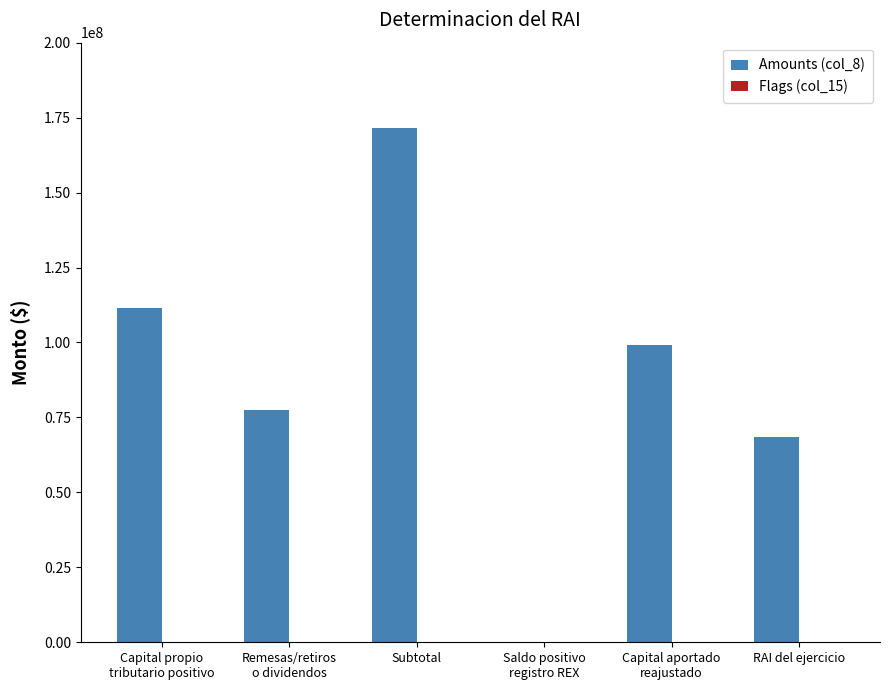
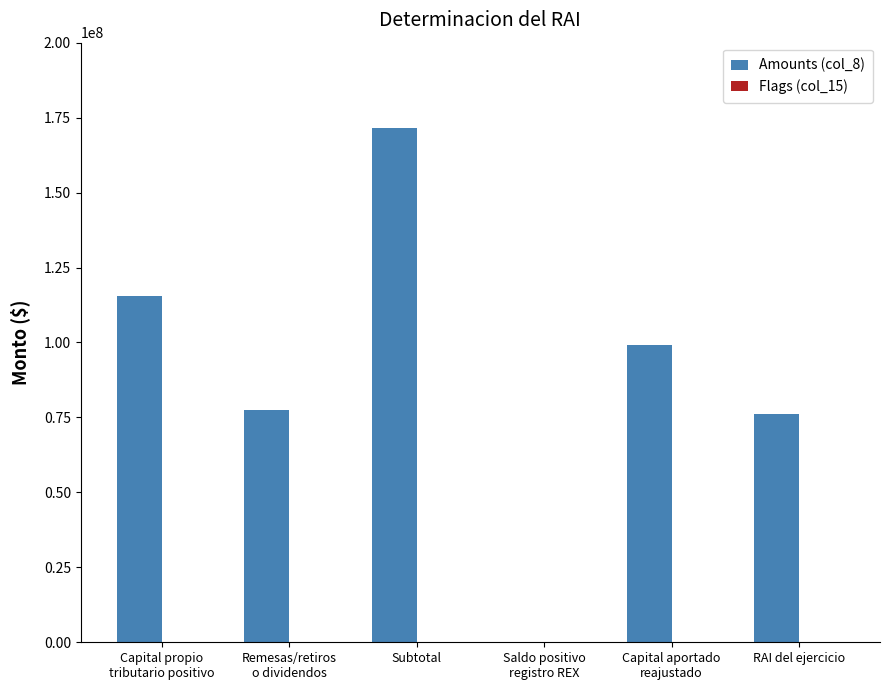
  {
    "Amounts (col_8)": {
-     "Capital propio tributario positivo": 111000000,
+     "Capital propio tributario positivo": 116000000,
      "Remesas/retiros o dividendos": 78000000,
      "Subtotal": 171000000,
      "Capital aportado reajustado": 99000000,
-     "RAI del ejercicio": 68000000
+     "RAI del ejercicio": 76000000
    }
  }
